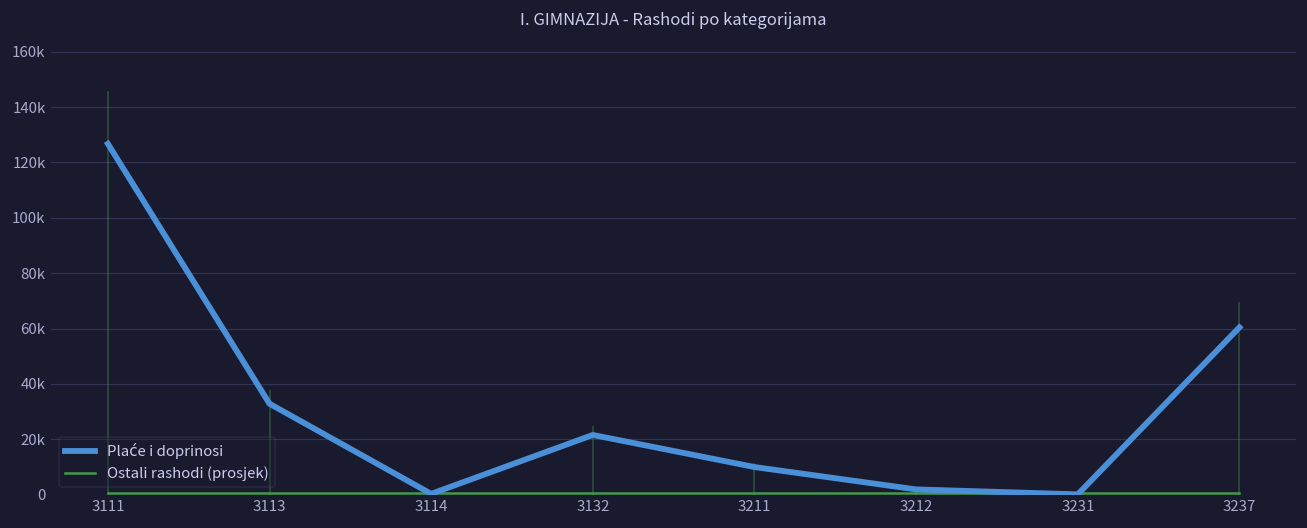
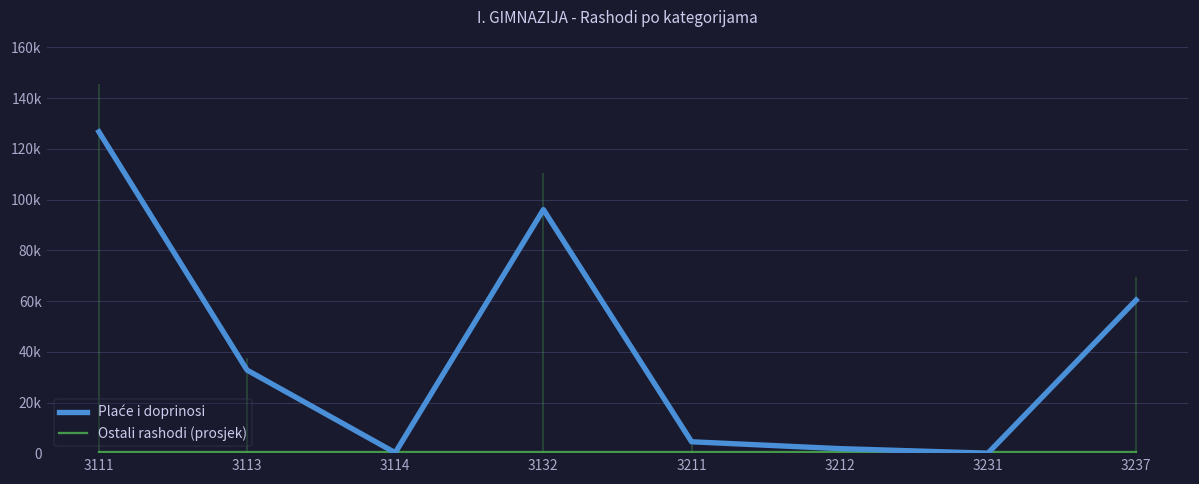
  {
    "Plaće i doprinosi": {
      "3111": 127000,
      "3113": 33000,
-     "3132": 22000,
-     "3211": 10000,
+     "3132": 96000,
+     "3211": 5000,
      "3212": 2000,
      "3237": 60000
    },
    "Ostali rashodi (prosjek)": {
      "3111": 1000,
      "3113": 1000,
      "3132": 1000,
      "3211": 1000,
      "3212": 1000,
      "3237": 1000
    }
  }
